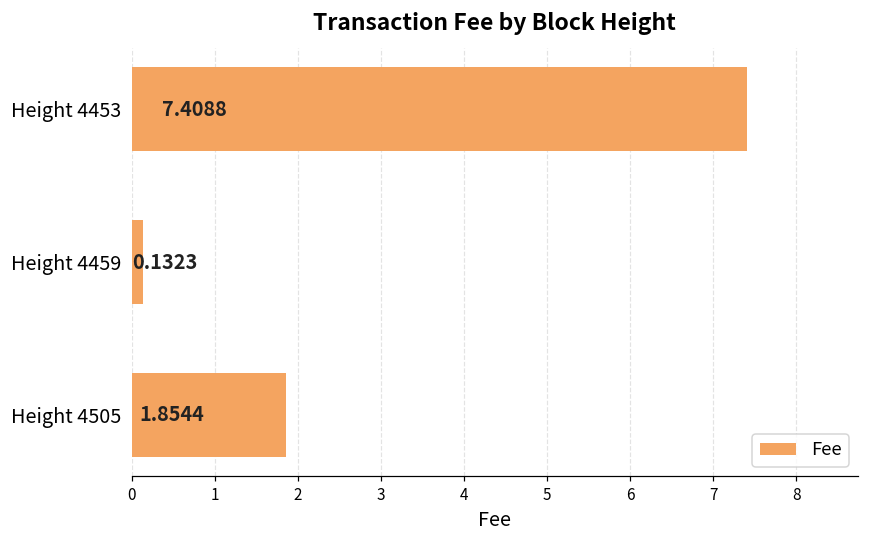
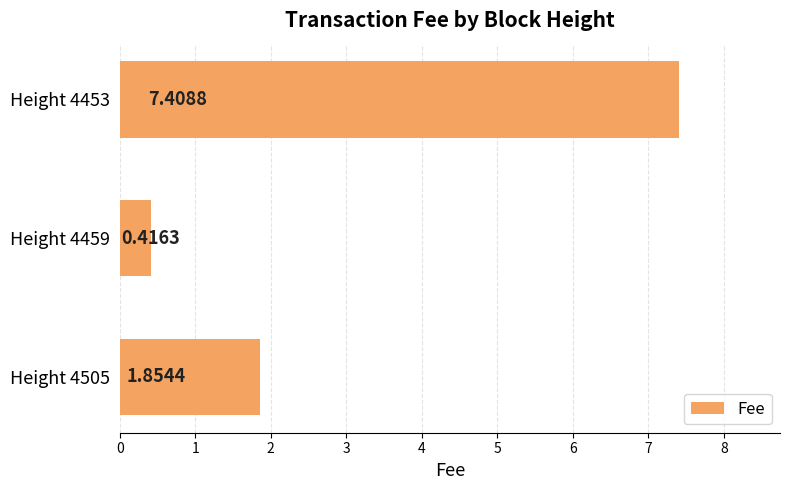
  {
    "Height 4453": 7.4088,
-   "Height 4459": 0.1323,
+   "Height 4459": 0.4163,
    "Height 4505": 1.8544
  }
